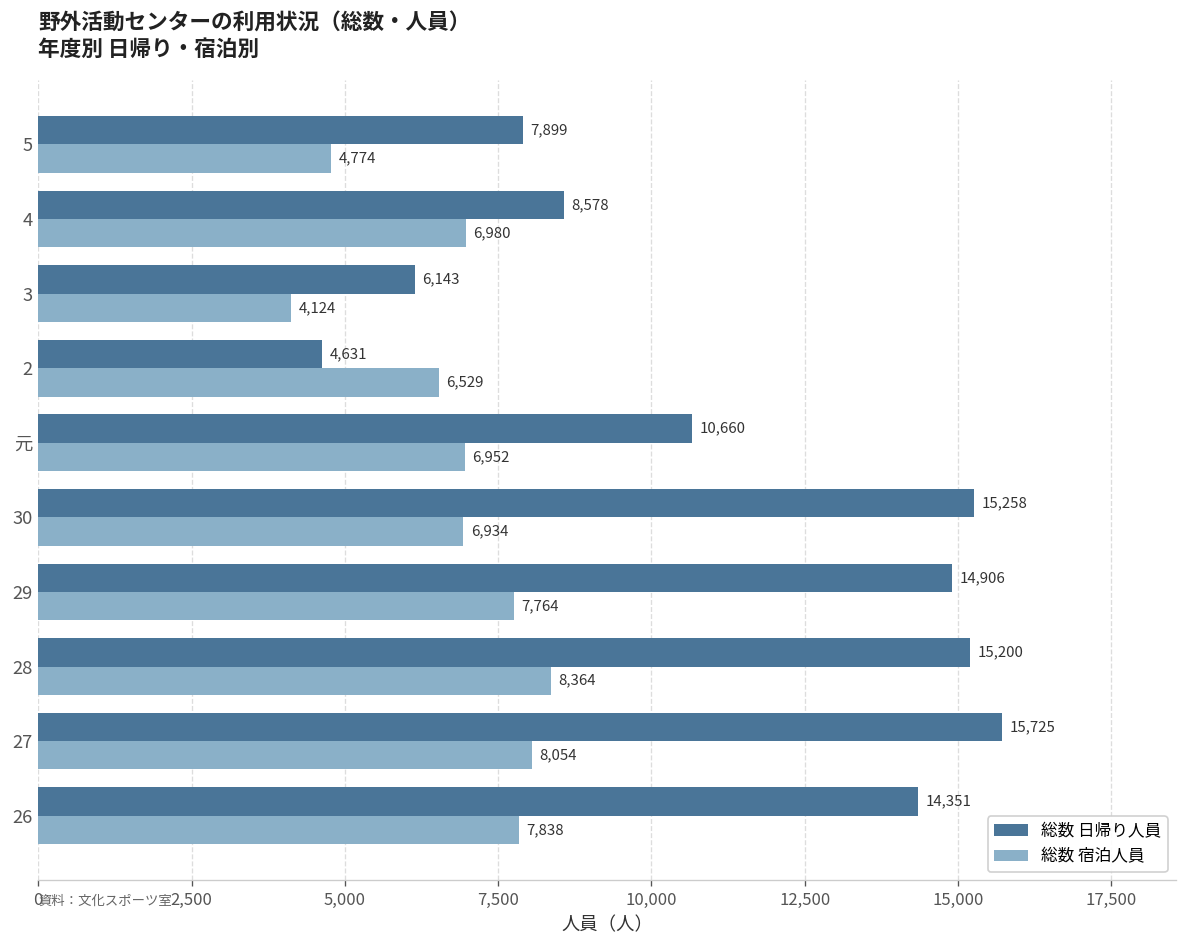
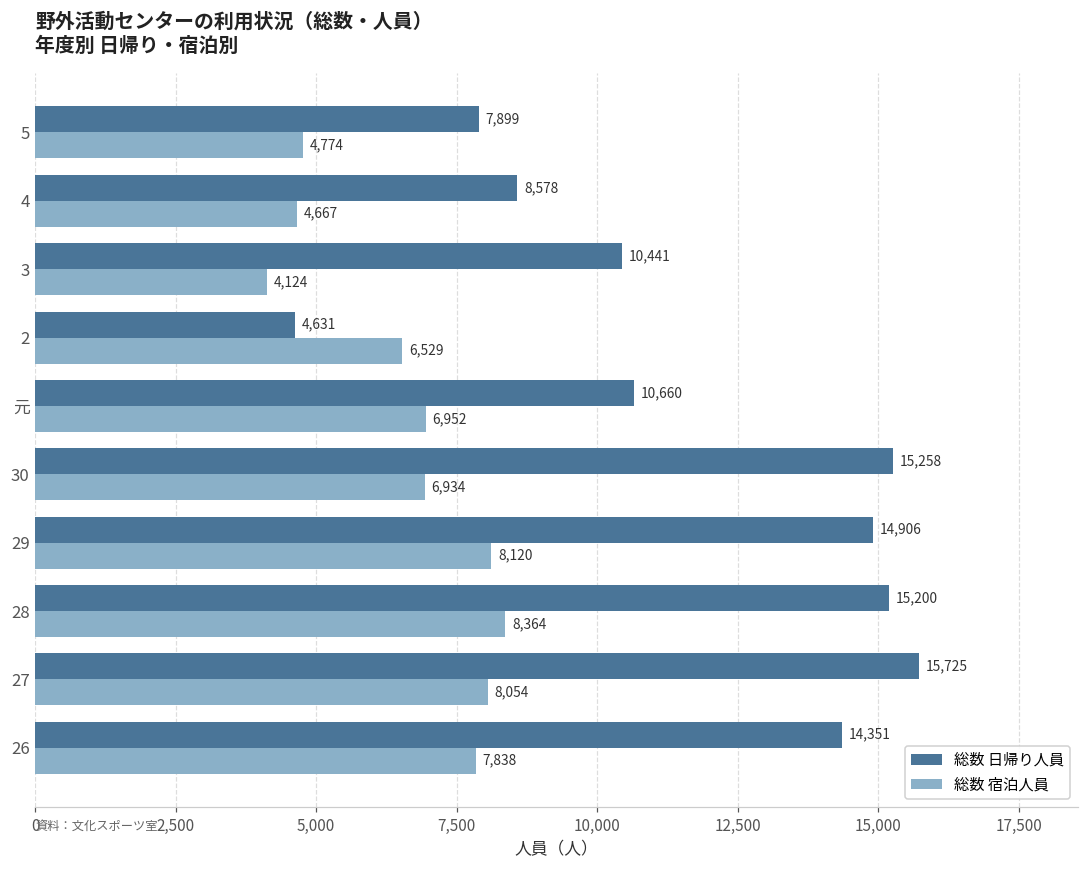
  {
    "総数 日帰り人員": {
      "5": "7,899",
      "4": "8,578",
-     "3": "6,143",
+     "3": "10,441",
      "2": "4,631",
      "元": "10,660",
      "30": "15,258",
      "29": "14,906",
      "28": "15,200",
      "27": "15,725",
      "26": "14,351"
    },
    "総数 宿泊人員": {
      "5": "4,774",
-     "4": "6,980",
+     "4": "4,667",
      "3": "4,124",
      "2": "6,529",
      "元": "6,952",
      "30": "6,934",
-     "29": "7,764",
+     "29": "8,120",
      "28": "8,364",
      "27": "8,054",
      "26": "7,838"
    }
  }
